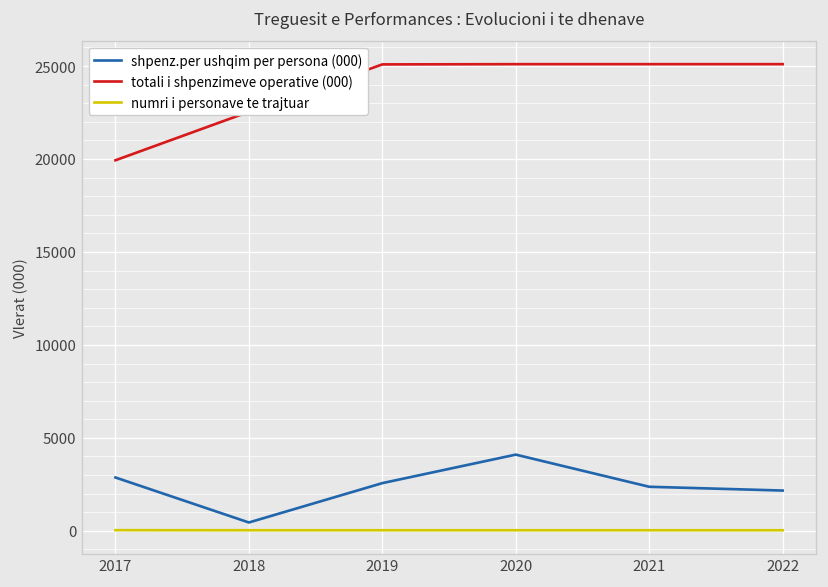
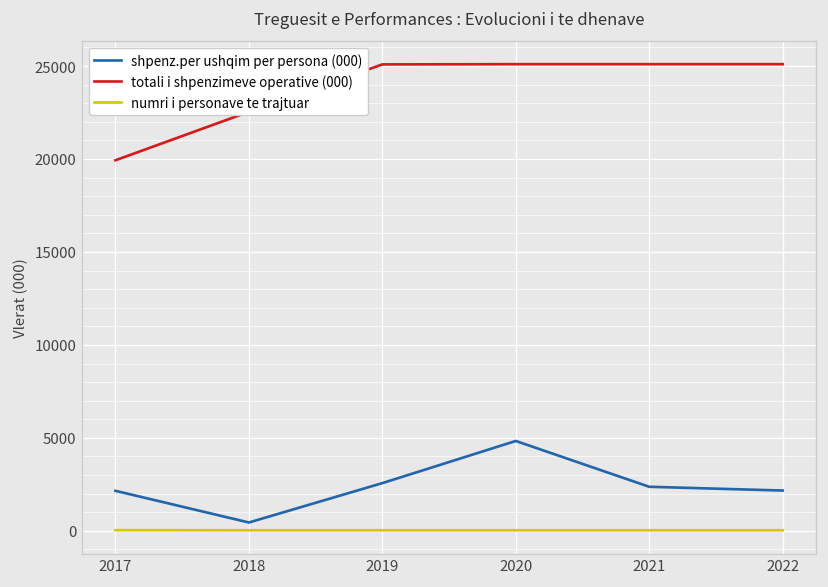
  {
    "shpenz.per ushqim per persona (000)": {
-     "2017": 2900,
+     "2017": 2200,
      "2018": 500,
      "2019": 2600,
-     "2020": 4100,
+     "2020": 4800,
      "2021": 2400,
      "2022": 2200
    },
    "totali i shpenzimeve operative (000)": {
      "2017": 19900,
      "2018": 22500,
      "2019": 25100,
      "2020": 25100,
      "2021": 25100,
      "2022": 25100
    },
    "numri i personave te trajtuar": {
      "2017": 0,
      "2018": 0,
      "2019": 0,
      "2020": 0,
      "2021": 0,
      "2022": 0
    }
  }
